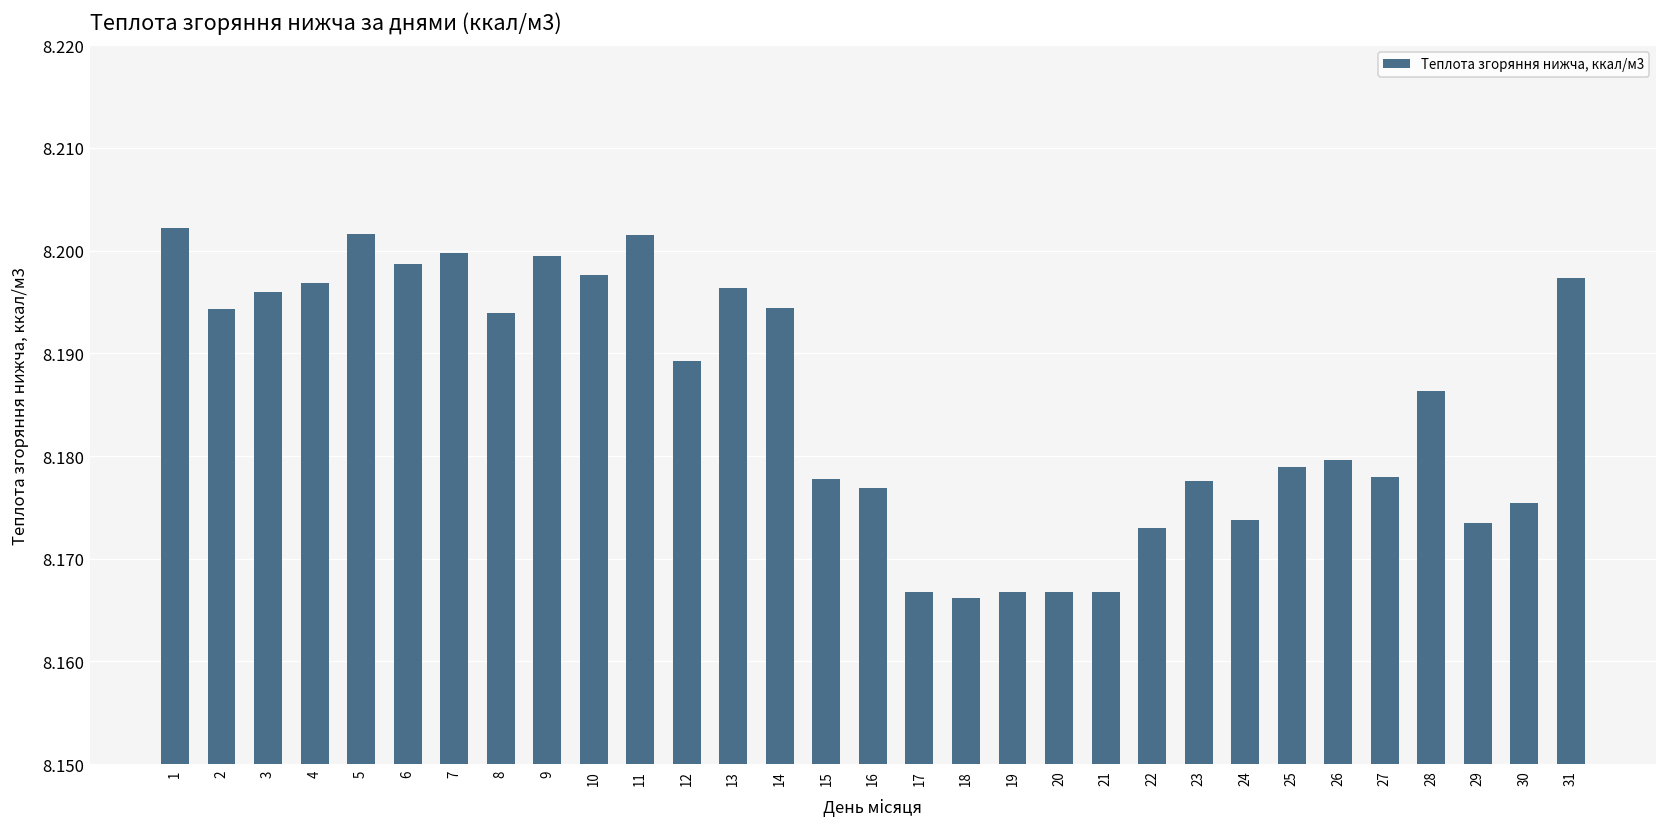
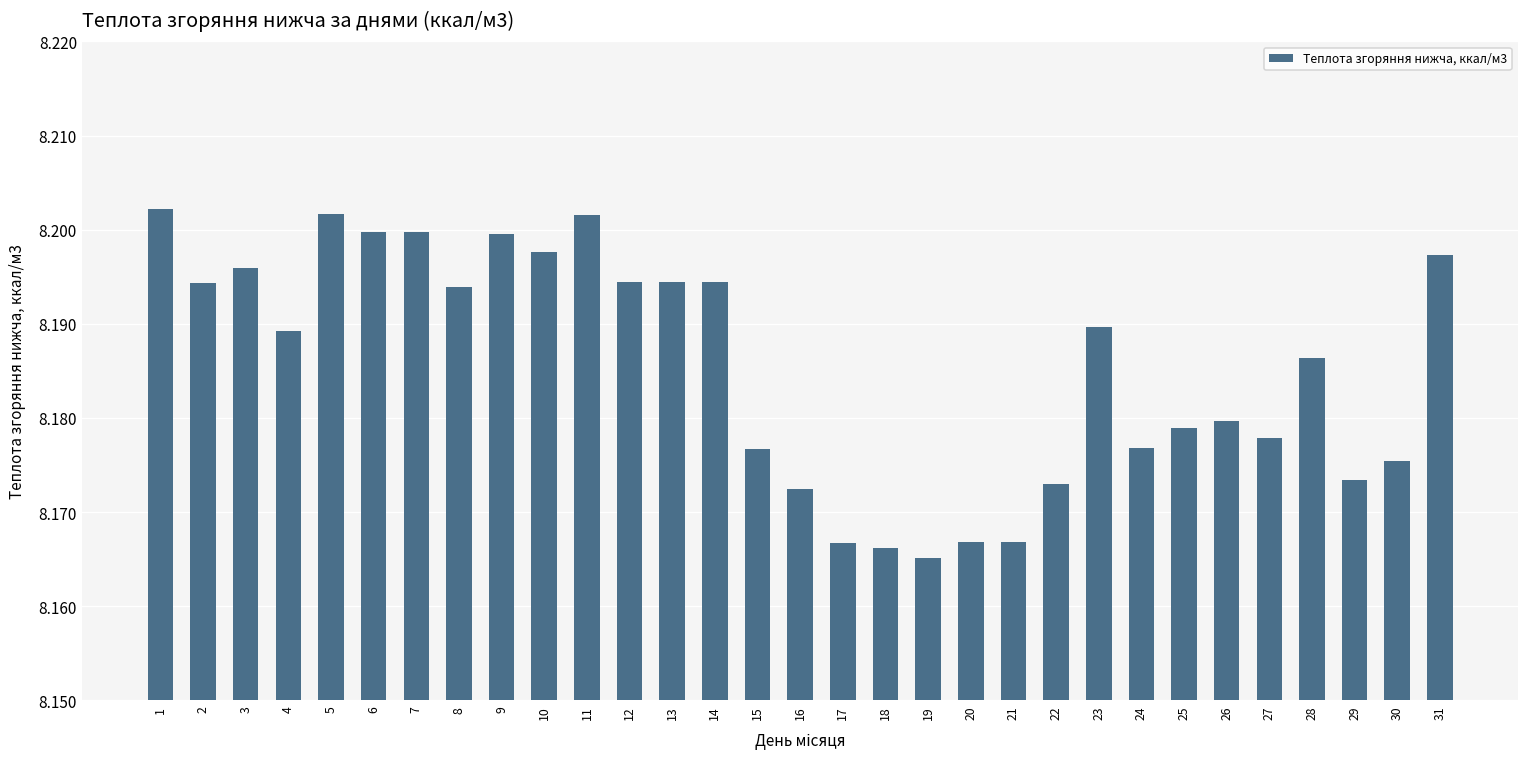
  {
    "1": 8.202,
    "2": 8.194,
    "3": 8.196,
-   "4": 8.197,
+   "4": 8.189,
    "5": 8.202,
-   "6": 8.199,
+   "6": 8.200,
    "7": 8.200,
    "8": 8.194,
    "9": 8.200,
    "10": 8.198,
    "11": 8.202,
-   "12": 8.189,
-   "13": 8.196,
+   "12": 8.194,
+   "13": 8.194,
    "14": 8.194,
-   "15": 8.178,
-   "16": 8.177,
+   "15": 8.177,
+   "16": 8.172,
    "17": 8.167,
    "18": 8.166,
-   "19": 8.167,
+   "19": 8.165,
    "20": 8.167,
    "21": 8.167,
    "22": 8.173,
-   "23": 8.178,
-   "24": 8.174,
+   "23": 8.190,
+   "24": 8.177,
    "25": 8.179,
    "26": 8.180,
    "27": 8.178,
    "28": 8.186,
    "29": 8.173,
    "30": 8.175,
    "31": 8.197
  }
